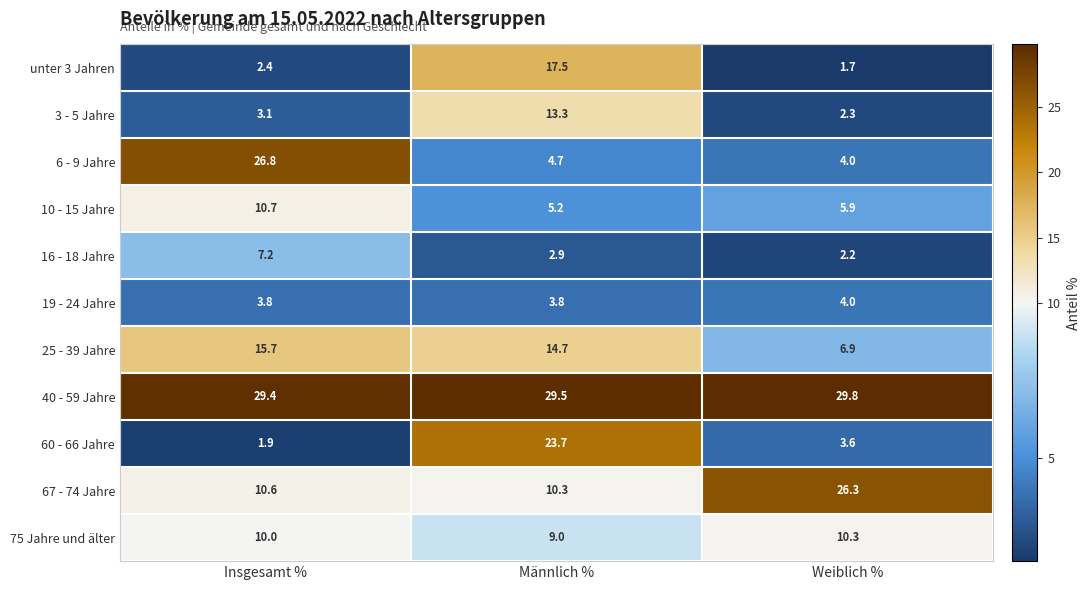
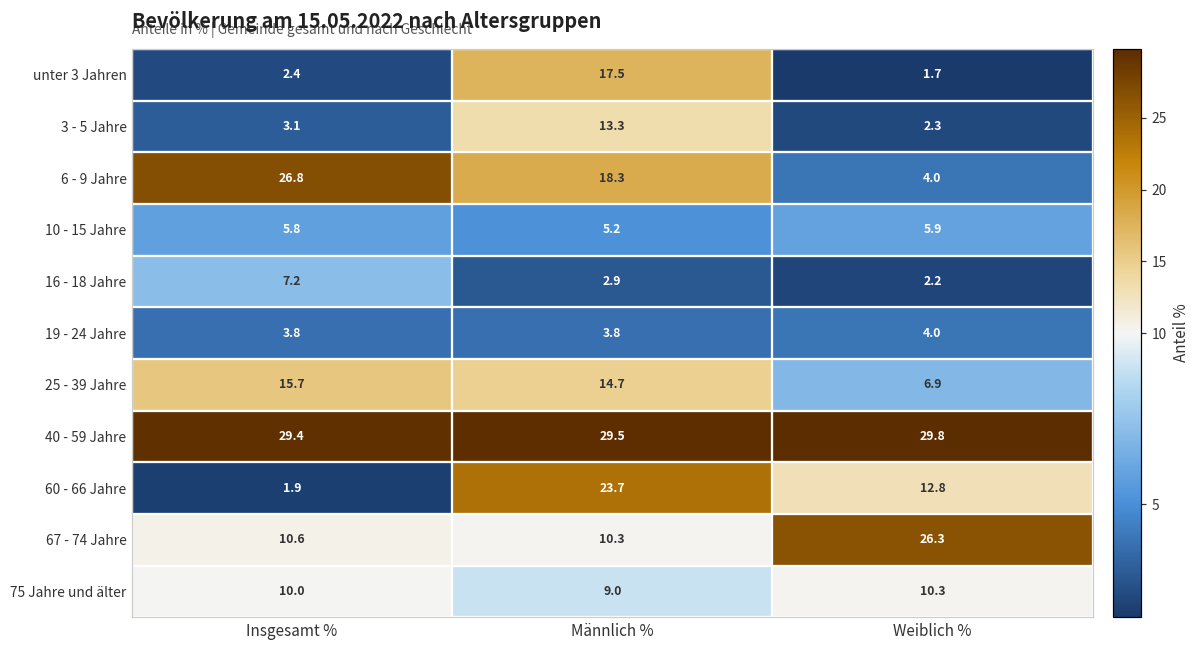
  {
    "unter 3 Jahren": {
      "Insgesamt %": 2.4,
      "Männlich %": 17.5,
      "Weiblich %": 1.7
    },
    "3 - 5 Jahre": {
      "Insgesamt %": 3.1,
      "Männlich %": 13.3,
      "Weiblich %": 2.3
    },
    "6 - 9 Jahre": {
      "Insgesamt %": 26.8,
-     "Männlich %": 4.7,
+     "Männlich %": 18.3,
      "Weiblich %": 4.0
    },
    "10 - 15 Jahre": {
-     "Insgesamt %": 10.7,
+     "Insgesamt %": 5.8,
      "Männlich %": 5.2,
      "Weiblich %": 5.9
    },
    "16 - 18 Jahre": {
      "Insgesamt %": 7.2,
      "Männlich %": 2.9,
      "Weiblich %": 2.2
    },
    "19 - 24 Jahre": {
      "Insgesamt %": 3.8,
      "Männlich %": 3.8,
      "Weiblich %": 4.0
    },
    "25 - 39 Jahre": {
      "Insgesamt %": 15.7,
      "Männlich %": 14.7,
      "Weiblich %": 6.9
    },
    "40 - 59 Jahre": {
      "Insgesamt %": 29.4,
      "Männlich %": 29.5,
      "Weiblich %": 29.8
    },
    "60 - 66 Jahre": {
      "Insgesamt %": 1.9,
      "Männlich %": 23.7,
-     "Weiblich %": 3.6
+     "Weiblich %": 12.8
    },
    "67 - 74 Jahre": {
      "Insgesamt %": 10.6,
      "Männlich %": 10.3,
      "Weiblich %": 26.3
    },
    "75 Jahre und älter": {
      "Insgesamt %": 10.0,
      "Männlich %": 9.0,
      "Weiblich %": 10.3
    }
  }
